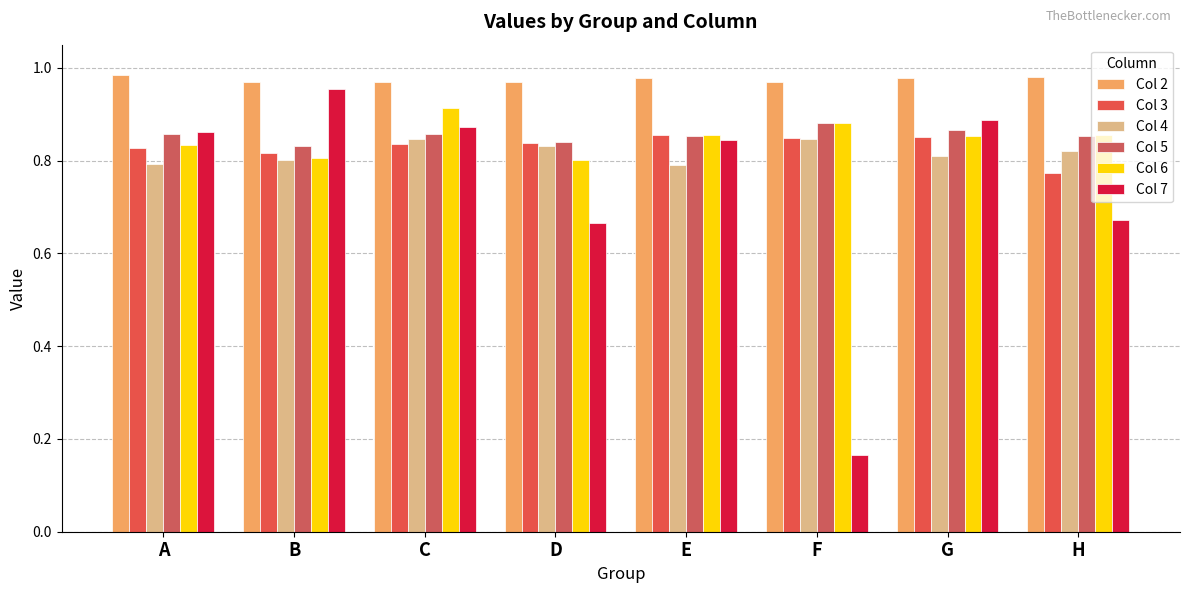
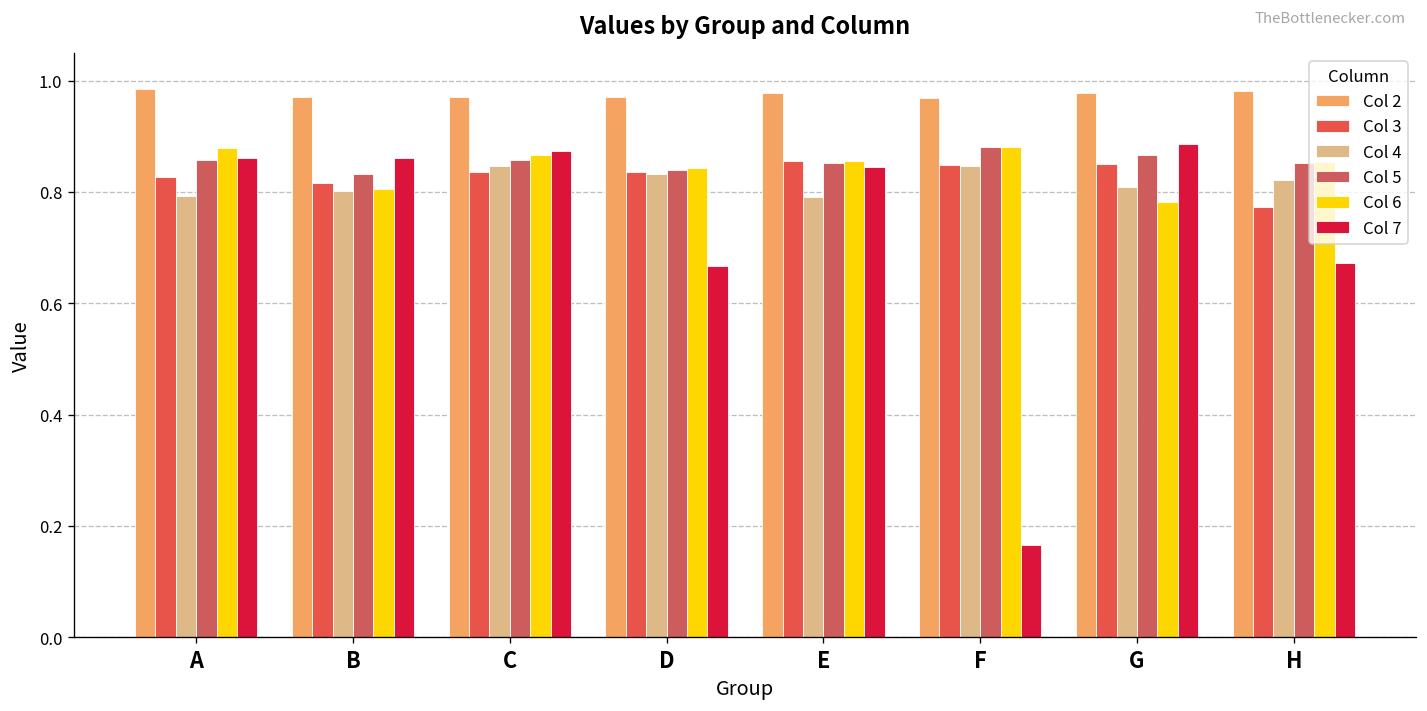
  {
    "Col 6": {
-     "A": 0.83,
+     "A": 0.88,
      "B": 0.81,
-     "C": 0.91,
-     "D": 0.80,
+     "C": 0.87,
+     "D": 0.84,
      "E": 0.86,
      "F": 0.88,
-     "G": 0.85
+     "G": 0.78
    },
    "Col 7": {
      "A": 0.86,
-     "B": 0.95,
+     "B": 0.86,
      "C": 0.87,
      "D": 0.67,
      "E": 0.85,
      "F": 0.17,
      "G": 0.89,
      "H": 0.67
    }
  }
